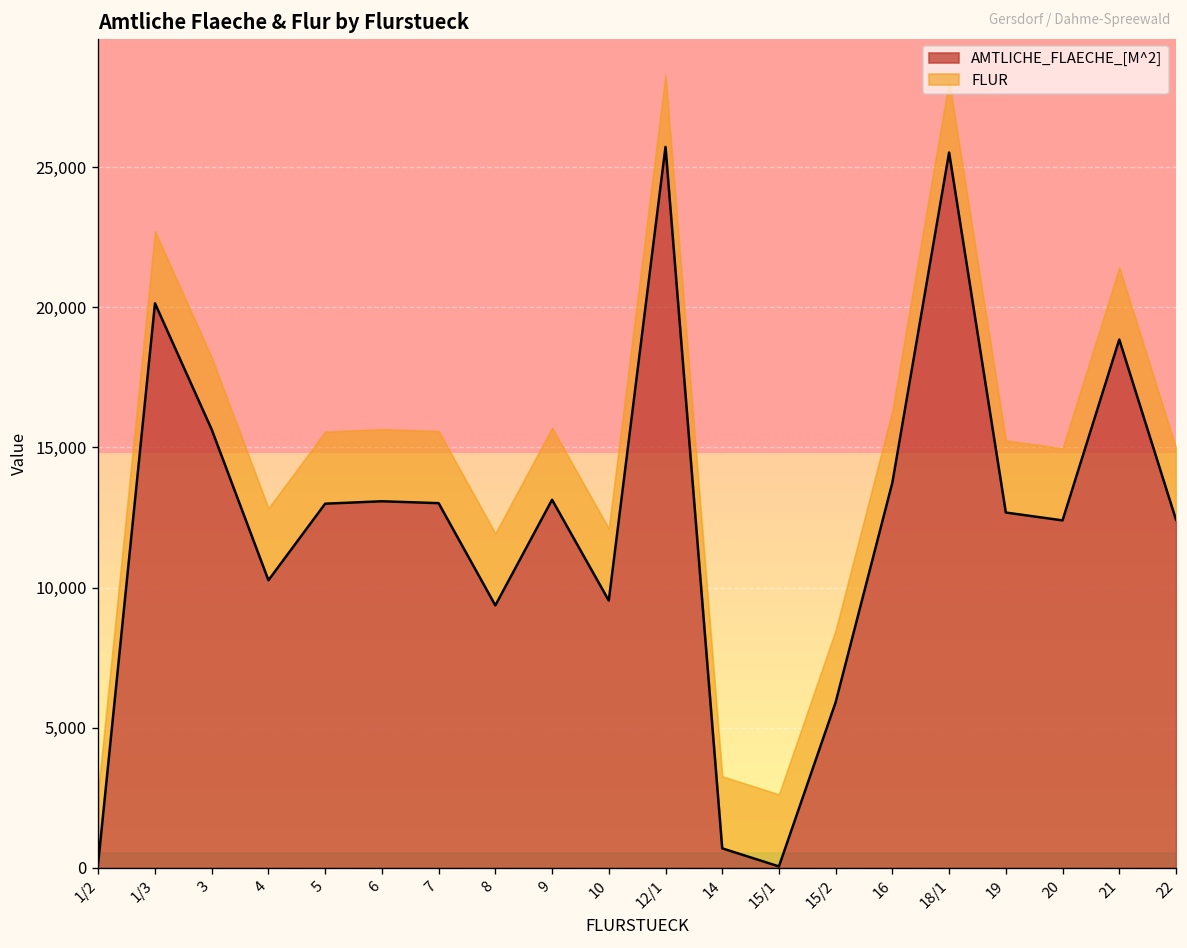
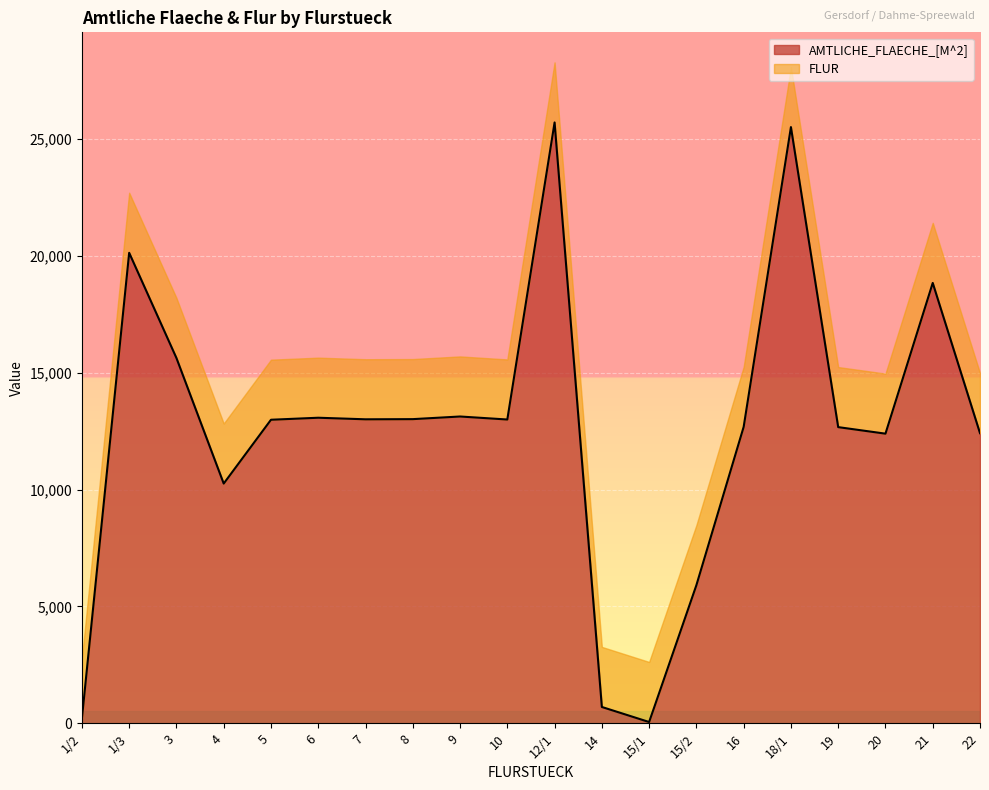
  {
    "AMTLICHE_FLAECHE_[M^2]": {
      "1/3": "20,100",
      "3": "15,600",
      "4": "10,300",
      "5": "13,000",
      "6": "13,100",
      "7": "13,000",
-     "8": "9,400",
+     "8": "13,000",
      "9": "13,100",
-     "10": "9,500",
+     "10": "13,000",
      "12/1": "25,700",
      "14": "700",
      "15/2": "5,900",
-     "16": "13,700",
+     "16": "12,700",
      "18/1": "25,500",
      "19": "12,700",
      "20": "12,400",
      "21": "18,900",
      "22": "12,400"
    },
    "FLUR": {
      "1/2": "2,600",
      "1/3": "2,600",
      "3": "2,600",
      "4": "2,600",
      "5": "2,600",
      "6": "2,600",
      "7": "2,600",
      "8": "2,600",
      "9": "2,600",
      "10": "2,600",
      "12/1": "2,600",
      "14": "2,600",
      "15/1": "2,600",
      "15/2": "2,600",
      "16": "2,600",
      "19": "2,600",
      "20": "2,600",
      "21": "2,600",
      "22": "2,600"
    }
  }
